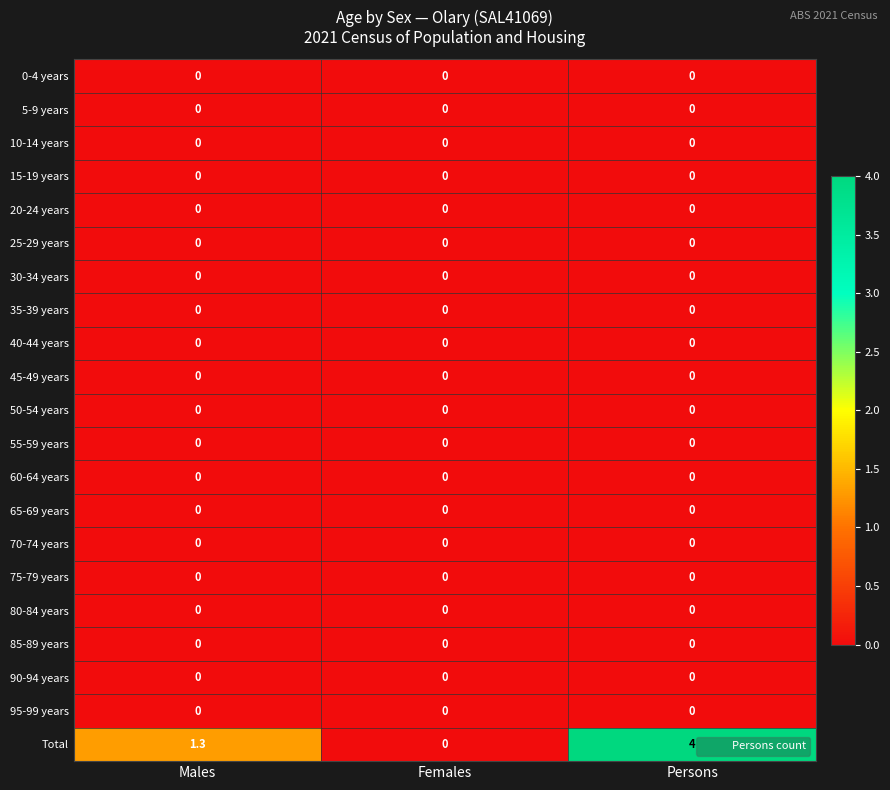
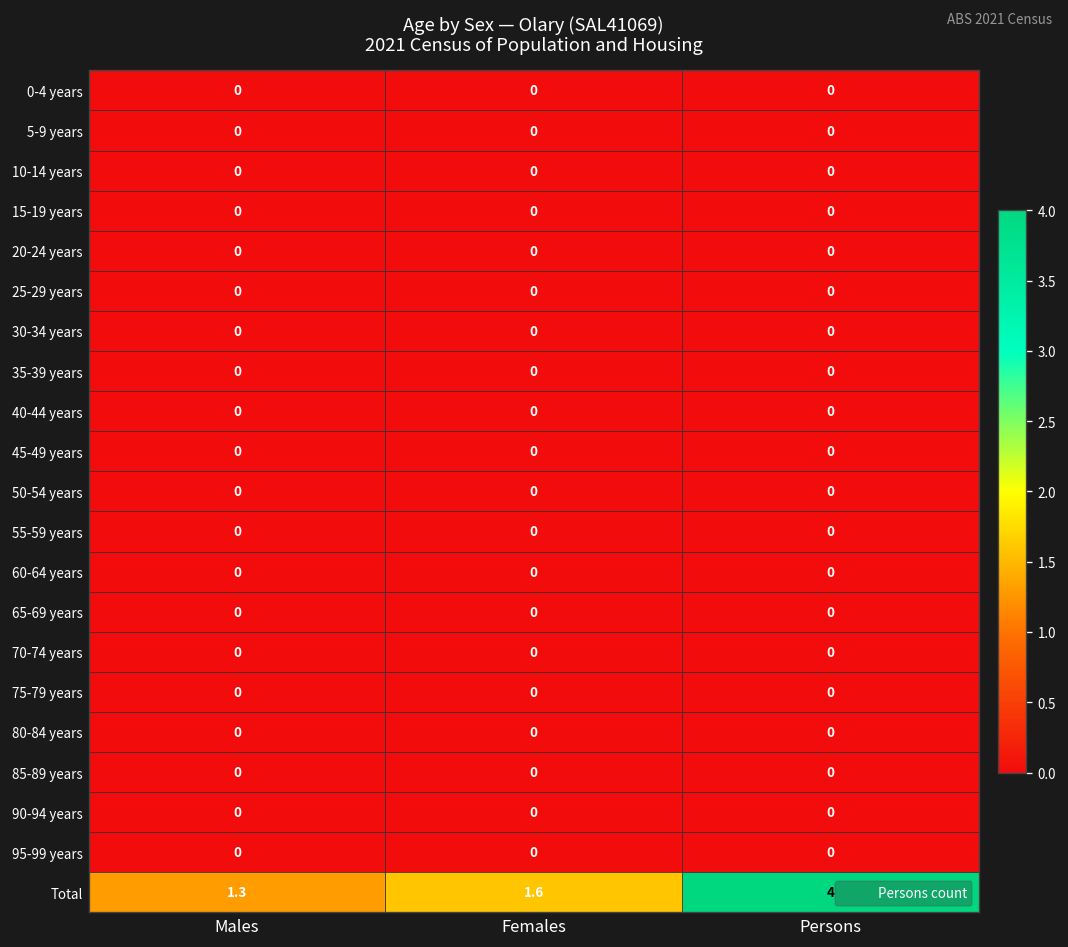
  {
    "0-4 years": {
      "Males": 0,
      "Females": 0,
      "Persons": 0
    },
    "5-9 years": {
      "Males": 0,
      "Females": 0,
      "Persons": 0
    },
    "10-14 years": {
      "Males": 0,
      "Females": 0,
      "Persons": 0
    },
    "15-19 years": {
      "Males": 0,
      "Females": 0,
      "Persons": 0
    },
    "20-24 years": {
      "Males": 0,
      "Females": 0,
      "Persons": 0
    },
    "25-29 years": {
      "Males": 0,
      "Females": 0,
      "Persons": 0
    },
    "30-34 years": {
      "Males": 0,
      "Females": 0,
      "Persons": 0
    },
    "35-39 years": {
      "Males": 0,
      "Females": 0,
      "Persons": 0
    },
    "40-44 years": {
      "Males": 0,
      "Females": 0,
      "Persons": 0
    },
    "45-49 years": {
      "Males": 0,
      "Females": 0,
      "Persons": 0
    },
    "50-54 years": {
      "Males": 0,
      "Females": 0,
      "Persons": 0
    },
    "55-59 years": {
      "Males": 0,
      "Females": 0,
      "Persons": 0
    },
    "60-64 years": {
      "Males": 0,
      "Females": 0,
      "Persons": 0
    },
    "65-69 years": {
      "Males": 0,
      "Females": 0,
      "Persons": 0
    },
    "70-74 years": {
      "Males": 0,
      "Females": 0,
      "Persons": 0
    },
    "75-79 years": {
      "Males": 0,
      "Females": 0,
      "Persons": 0
    },
    "80-84 years": {
      "Males": 0,
      "Females": 0,
      "Persons": 0
    },
    "85-89 years": {
      "Males": 0,
      "Females": 0,
      "Persons": 0
    },
    "90-94 years": {
      "Males": 0,
      "Females": 0,
      "Persons": 0
    },
    "95-99 years": {
      "Males": 0,
      "Females": 0,
      "Persons": 0
    },
    "Total": {
      "Males": 1.3,
-     "Females": 0,
+     "Females": 1.6,
      "Persons": 4
    }
  }
